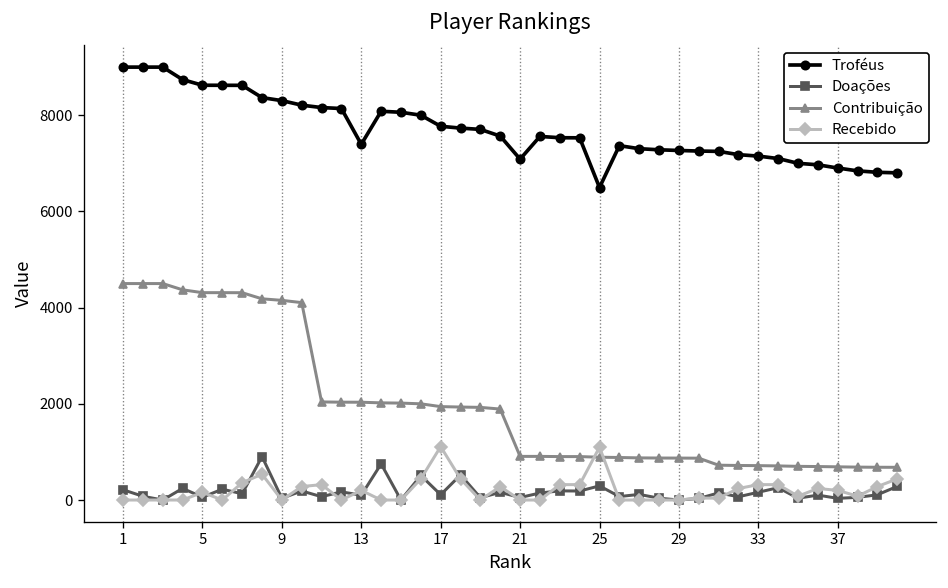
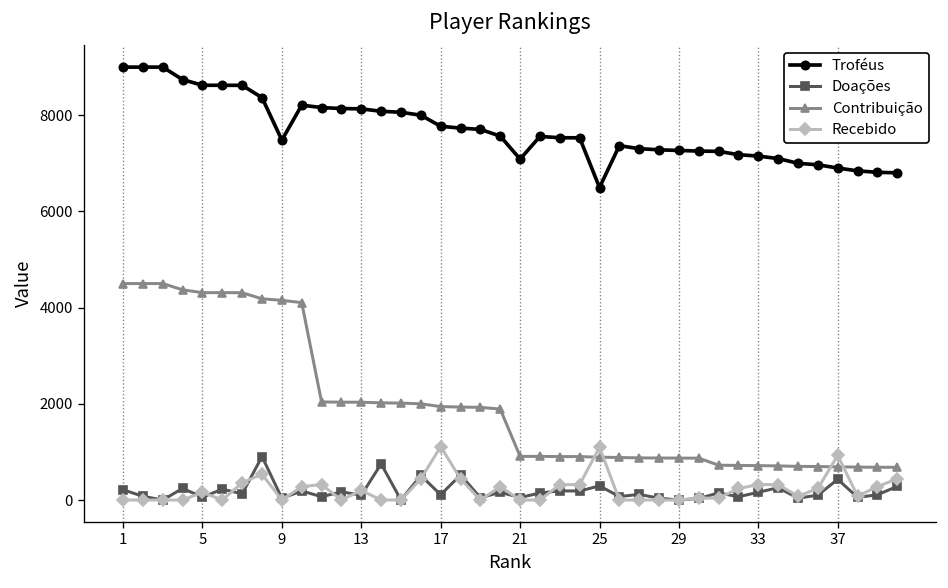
  {
    "Troféus": {
      "1": 9000,
      "5": 8600,
-     "9": 8300,
-     "13": 7400,
+     "9": 7500,
+     "13": 8100,
      "17": 7800,
      "21": 7100,
      "25": 6500,
      "29": 7300,
      "33": 7200,
      "37": 6900
    },
    "Doações": {
      "1": 200,
      "5": 100,
      "13": 100,
      "17": 100,
      "25": 300,
      "33": 200,
-     "37": 0
+     "37": 400
    },
    "Contribuição": {
      "1": 4500,
      "5": 4300,
      "9": 4200,
      "13": 2000,
      "17": 1900,
      "21": 900,
      "25": 900,
      "29": 900,
      "33": 700,
      "37": 700
    },
    "Recebido": {
      "1": 0,
      "5": 200,
      "13": 200,
      "17": 1100,
      "25": 1100,
      "33": 300,
-     "37": 200
+     "37": 900
    }
  }
